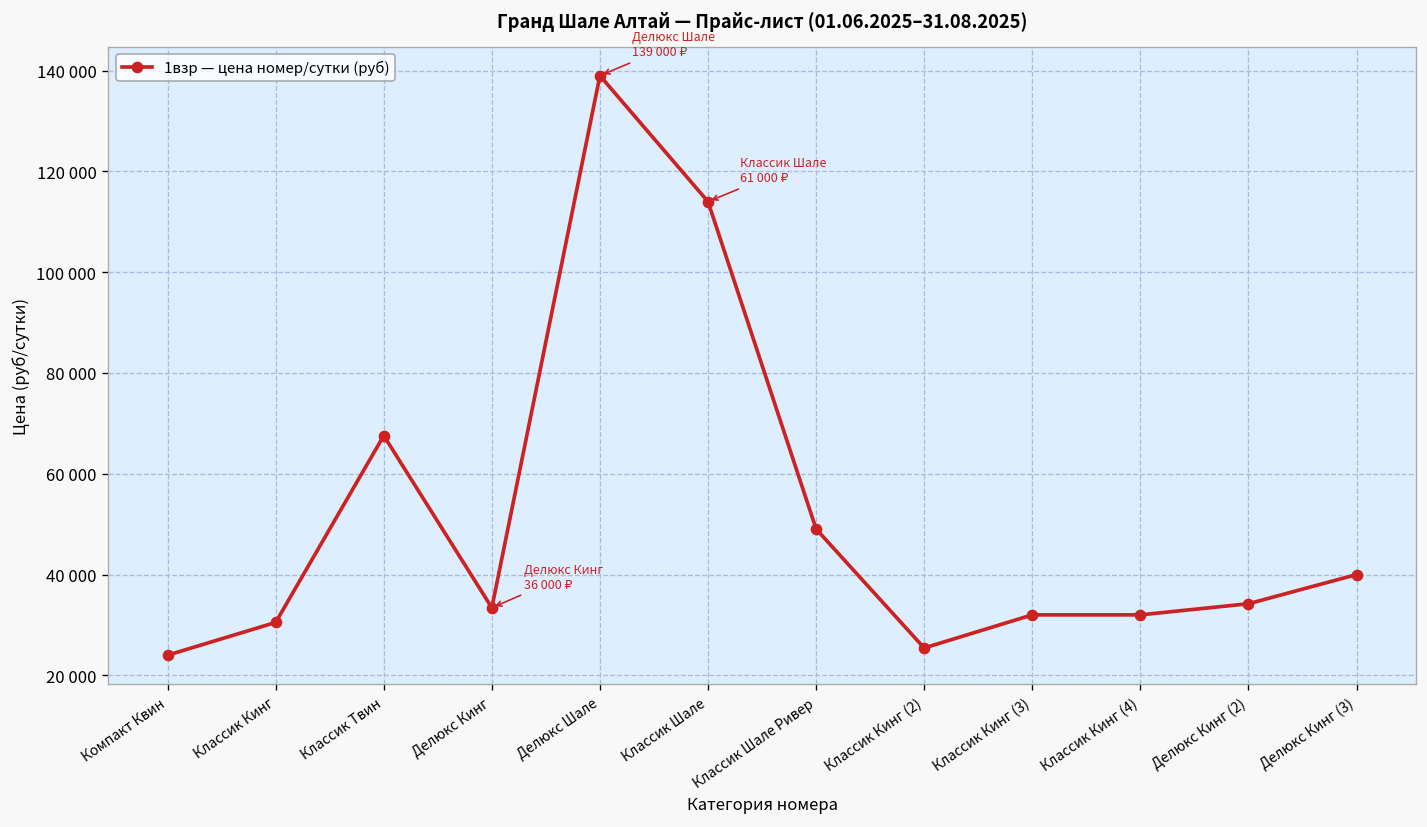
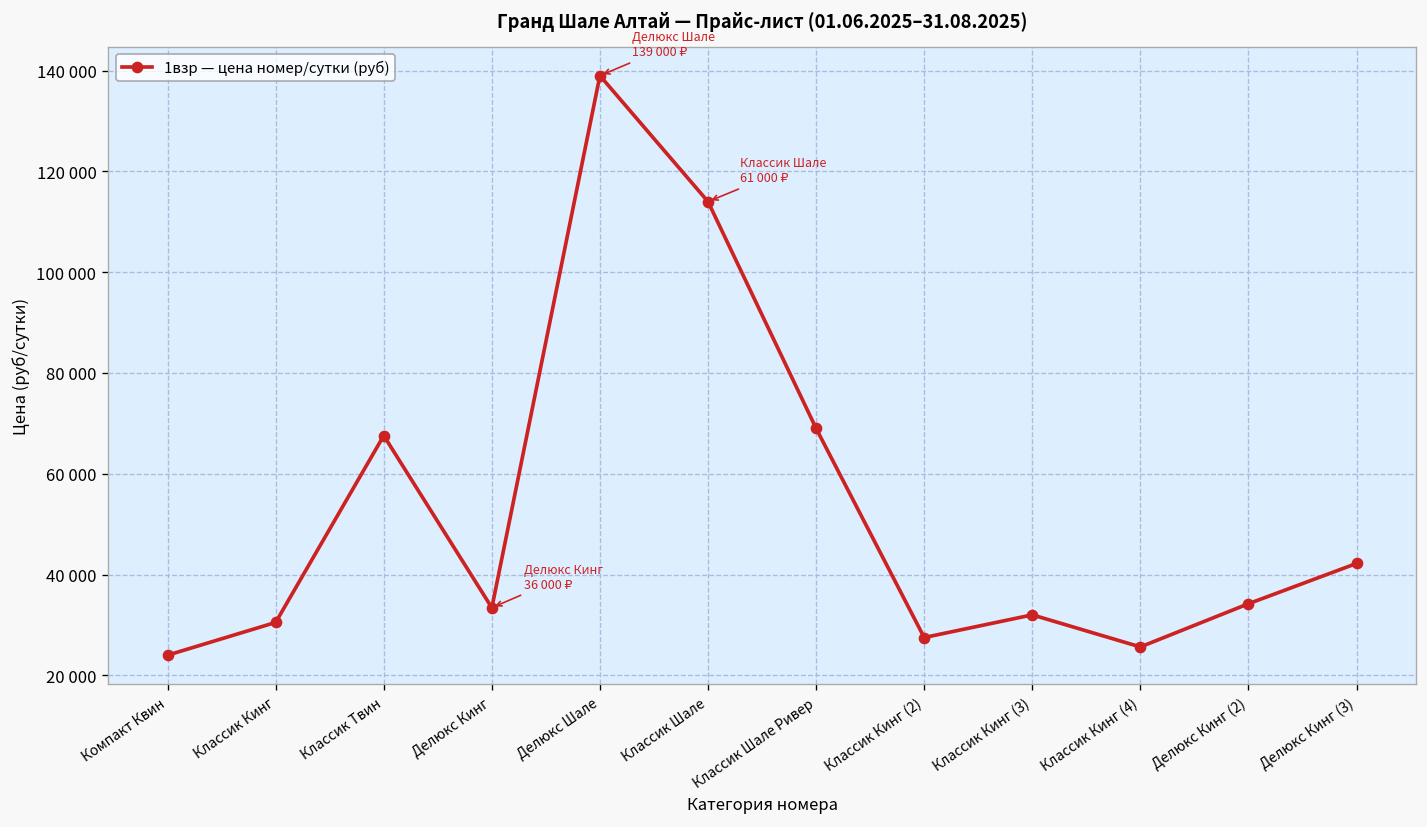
  {
    "Компакт Квин": 24000,
    "Классик Кинг": 31000,
    "Классик Твин": 68000,
-   "Классик Шале Ривер": 49000,
-   "Классик Кинг (2)": 25000,
+   "Классик Шале Ривер": 69000,
+   "Классик Кинг (2)": 28000,
    "Классик Кинг (3)": 32000,
-   "Классик Кинг (4)": 32000,
+   "Классик Кинг (4)": 26000,
    "Делюкс Кинг (2)": 34000,
-   "Делюкс Кинг (3)": 40000
+   "Делюкс Кинг (3)": 42000
  }
